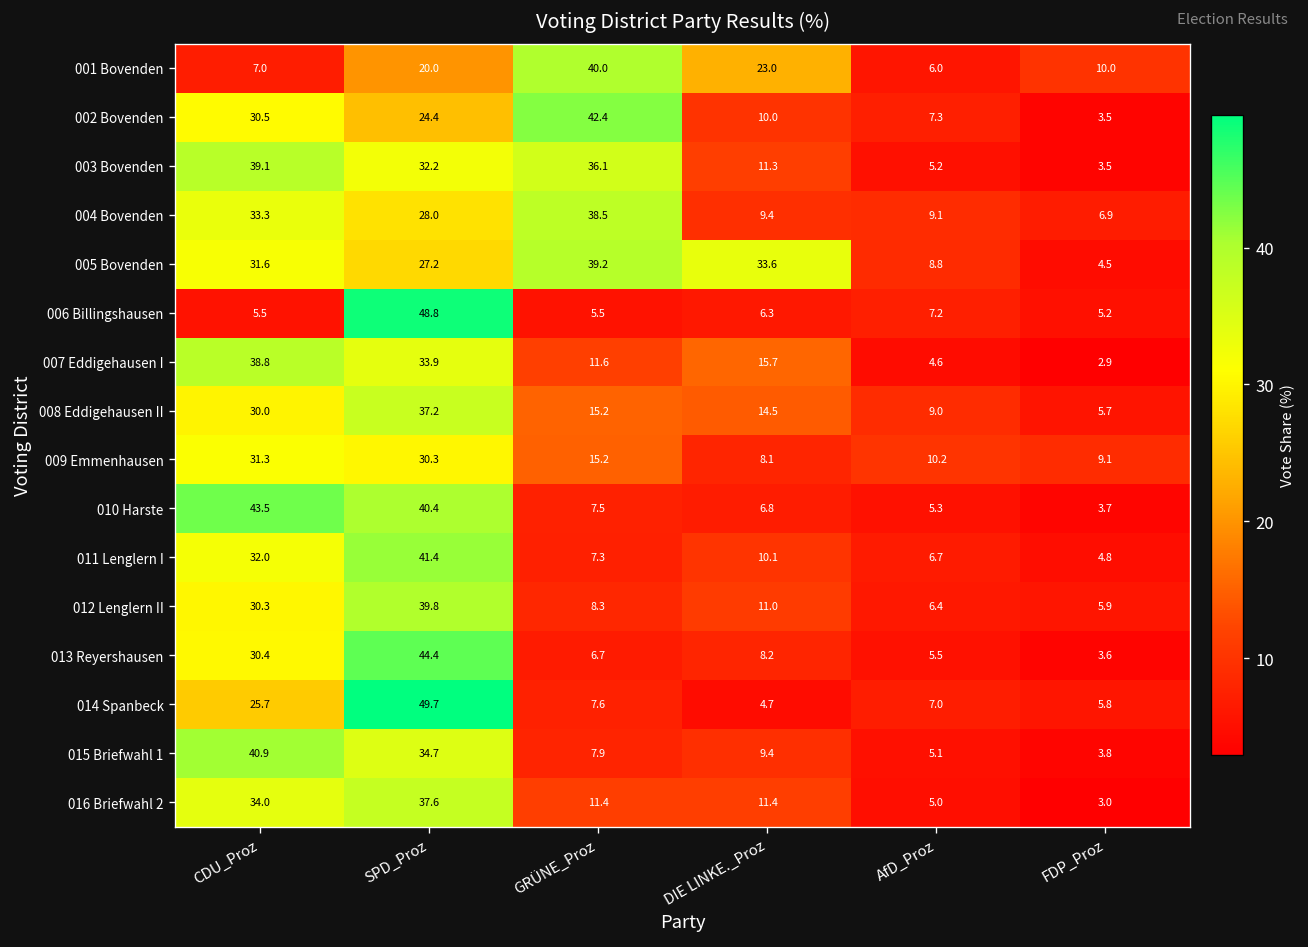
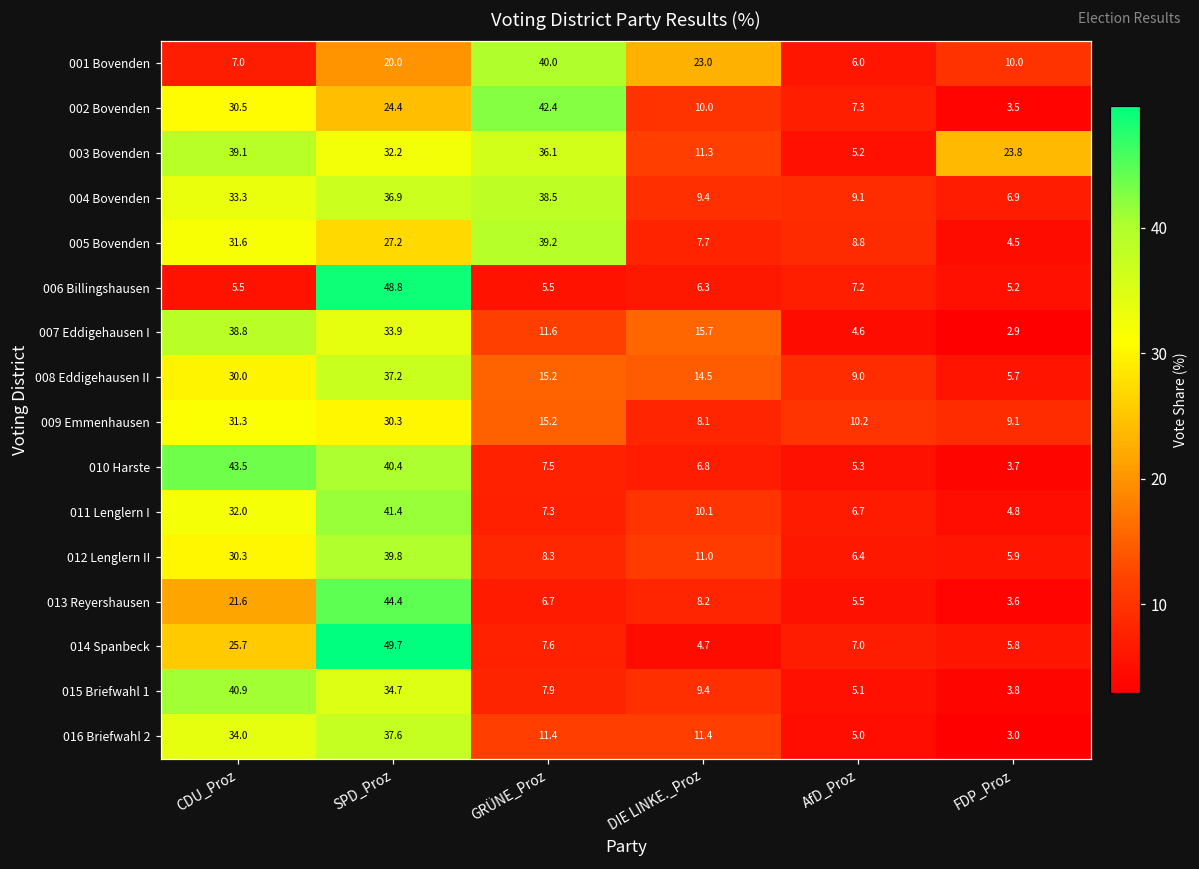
  {
    "001 Bovenden": {
      "CDU_Proz": 7.0,
      "SPD_Proz": 20.0,
      "GRÜNE_Proz": 40.0,
      "DIE LINKE._Proz": 23.0,
      "AfD_Proz": 6.0,
      "FDP_Proz": 10.0
    },
    "002 Bovenden": {
      "CDU_Proz": 30.5,
      "SPD_Proz": 24.4,
      "GRÜNE_Proz": 42.4,
      "DIE LINKE._Proz": 10.0,
      "AfD_Proz": 7.3,
      "FDP_Proz": 3.5
    },
    "003 Bovenden": {
      "CDU_Proz": 39.1,
      "SPD_Proz": 32.2,
      "GRÜNE_Proz": 36.1,
      "DIE LINKE._Proz": 11.3,
      "AfD_Proz": 5.2,
-     "FDP_Proz": 3.5
+     "FDP_Proz": 23.8
    },
    "004 Bovenden": {
      "CDU_Proz": 33.3,
-     "SPD_Proz": 28.0,
+     "SPD_Proz": 36.9,
      "GRÜNE_Proz": 38.5,
      "DIE LINKE._Proz": 9.4,
      "AfD_Proz": 9.1,
      "FDP_Proz": 6.9
    },
    "005 Bovenden": {
      "CDU_Proz": 31.6,
      "SPD_Proz": 27.2,
      "GRÜNE_Proz": 39.2,
-     "DIE LINKE._Proz": 33.6,
+     "DIE LINKE._Proz": 7.7,
      "AfD_Proz": 8.8,
      "FDP_Proz": 4.5
    },
    "006 Billingshausen": {
      "CDU_Proz": 5.5,
      "SPD_Proz": 48.8,
      "GRÜNE_Proz": 5.5,
      "DIE LINKE._Proz": 6.3,
      "AfD_Proz": 7.2,
      "FDP_Proz": 5.2
    },
    "007 Eddigehausen I": {
      "CDU_Proz": 38.8,
      "SPD_Proz": 33.9,
      "GRÜNE_Proz": 11.6,
      "DIE LINKE._Proz": 15.7,
      "AfD_Proz": 4.6,
      "FDP_Proz": 2.9
    },
    "008 Eddigehausen II": {
      "CDU_Proz": 30.0,
      "SPD_Proz": 37.2,
      "GRÜNE_Proz": 15.2,
      "DIE LINKE._Proz": 14.5,
      "AfD_Proz": 9.0,
      "FDP_Proz": 5.7
    },
    "009 Emmenhausen": {
      "CDU_Proz": 31.3,
      "SPD_Proz": 30.3,
      "GRÜNE_Proz": 15.2,
      "DIE LINKE._Proz": 8.1,
      "AfD_Proz": 10.2,
      "FDP_Proz": 9.1
    },
    "010 Harste": {
      "CDU_Proz": 43.5,
      "SPD_Proz": 40.4,
      "GRÜNE_Proz": 7.5,
      "DIE LINKE._Proz": 6.8,
      "AfD_Proz": 5.3,
      "FDP_Proz": 3.7
    },
    "011 Lenglern I": {
      "CDU_Proz": 32.0,
      "SPD_Proz": 41.4,
      "GRÜNE_Proz": 7.3,
      "DIE LINKE._Proz": 10.1,
      "AfD_Proz": 6.7,
      "FDP_Proz": 4.8
    },
    "012 Lenglern II": {
      "CDU_Proz": 30.3,
      "SPD_Proz": 39.8,
      "GRÜNE_Proz": 8.3,
      "DIE LINKE._Proz": 11.0,
      "AfD_Proz": 6.4,
      "FDP_Proz": 5.9
    },
    "013 Reyershausen": {
-     "CDU_Proz": 30.4,
+     "CDU_Proz": 21.6,
      "SPD_Proz": 44.4,
      "GRÜNE_Proz": 6.7,
      "DIE LINKE._Proz": 8.2,
      "AfD_Proz": 5.5,
      "FDP_Proz": 3.6
    },
    "014 Spanbeck": {
      "CDU_Proz": 25.7,
      "SPD_Proz": 49.7,
      "GRÜNE_Proz": 7.6,
      "DIE LINKE._Proz": 4.7,
      "AfD_Proz": 7.0,
      "FDP_Proz": 5.8
    },
    "015 Briefwahl 1": {
      "CDU_Proz": 40.9,
      "SPD_Proz": 34.7,
      "GRÜNE_Proz": 7.9,
      "DIE LINKE._Proz": 9.4,
      "AfD_Proz": 5.1,
      "FDP_Proz": 3.8
    },
    "016 Briefwahl 2": {
      "CDU_Proz": 34.0,
      "SPD_Proz": 37.6,
      "GRÜNE_Proz": 11.4,
      "DIE LINKE._Proz": 11.4,
      "AfD_Proz": 5.0,
      "FDP_Proz": 3.0
    }
  }
